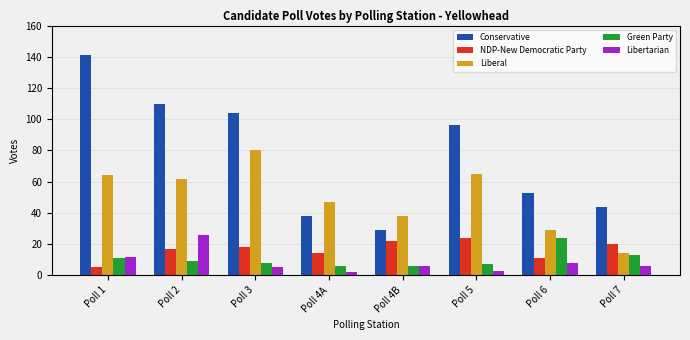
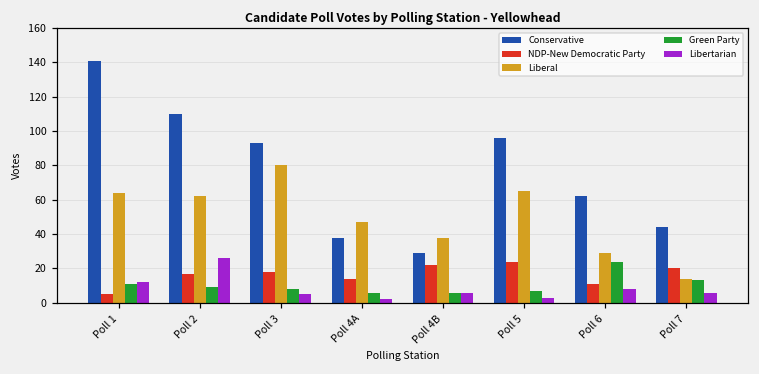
  {
    "Conservative": {
      "Poll 1": 141,
      "Poll 2": 110,
-     "Poll 3": 104,
+     "Poll 3": 93,
      "Poll 4A": 38,
      "Poll 4B": 29,
      "Poll 5": 96,
-     "Poll 6": 53,
+     "Poll 6": 62,
      "Poll 7": 44
    },
    "NDP-New Democratic Party": {
      "Poll 1": 5,
      "Poll 2": 17,
      "Poll 3": 18,
      "Poll 4A": 14,
      "Poll 4B": 22,
      "Poll 5": 24,
      "Poll 6": 11,
      "Poll 7": 20
    },
    "Liberal": {
      "Poll 1": 64,
      "Poll 2": 62,
      "Poll 3": 80,
      "Poll 4A": 47,
      "Poll 4B": 38,
      "Poll 5": 65,
      "Poll 6": 29,
      "Poll 7": 14
    },
    "Green Party": {
      "Poll 1": 11,
      "Poll 2": 9,
      "Poll 3": 8,
      "Poll 4A": 6,
      "Poll 4B": 6,
      "Poll 5": 7,
      "Poll 6": 24,
      "Poll 7": 13
    },
    "Libertarian": {
      "Poll 1": 12,
      "Poll 2": 26,
      "Poll 3": 5,
      "Poll 4A": 2,
      "Poll 4B": 6,
      "Poll 5": 3,
      "Poll 6": 8,
      "Poll 7": 6
    }
  }
